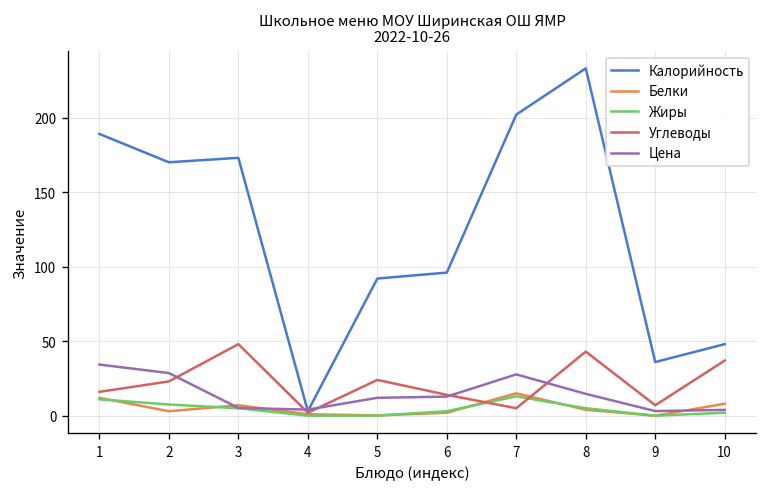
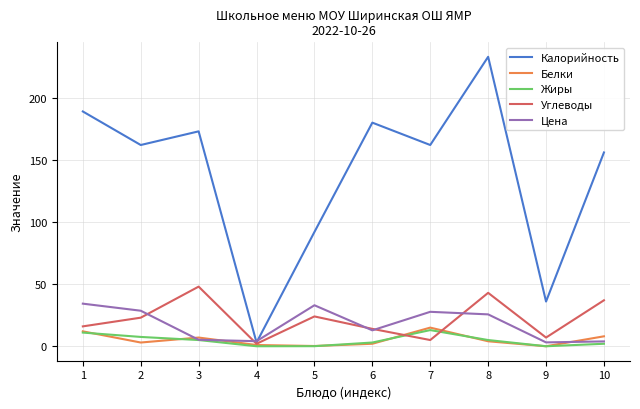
  {
    "Калорийность": {
      "1": 189,
-     "2": 170,
+     "2": 162,
      "3": 173,
      "5": 92,
-     "6": 96,
-     "7": 202,
+     "6": 180,
+     "7": 162,
      "8": 233,
      "9": 36,
-     "10": 48
+     "10": 156
    },
    "Жиры": {
      "2": 8
    },
    "Цена": {
      "1": 34,
      "2": 29,
-     "5": 12,
+     "5": 33,
      "7": 28,
-     "8": 15,
+     "8": 26,
      "9": 3
    }
  }
